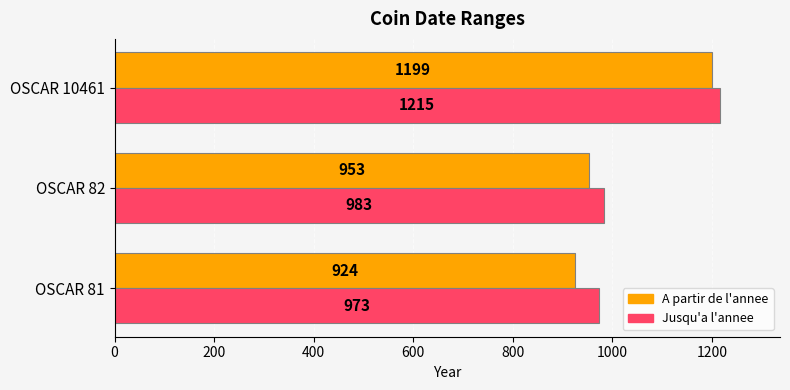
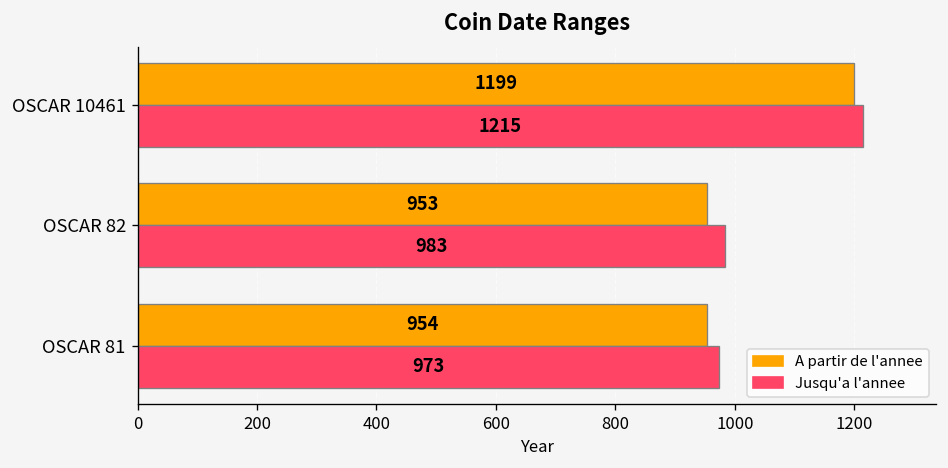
  {
    "A partir de l'annee": {
      "OSCAR 10461": 1199,
      "OSCAR 82": 953,
-     "OSCAR 81": 924
+     "OSCAR 81": 954
    },
    "Jusqu'a l'annee": {
      "OSCAR 10461": 1215,
      "OSCAR 82": 983,
      "OSCAR 81": 973
    }
  }
